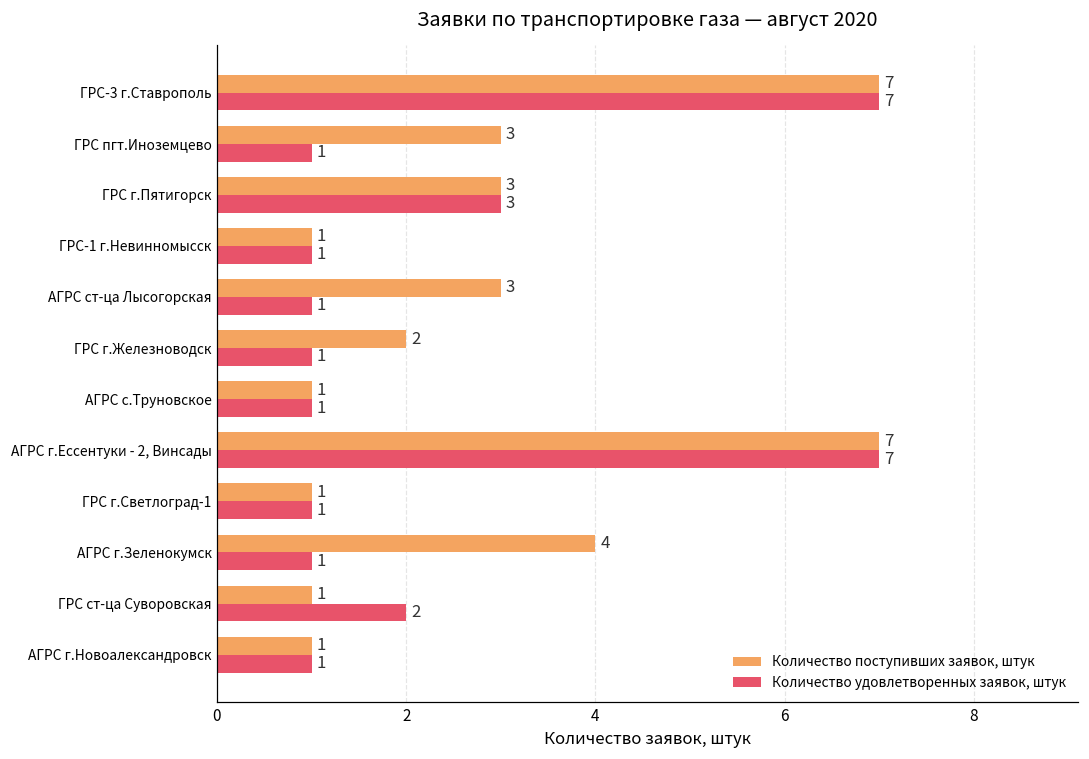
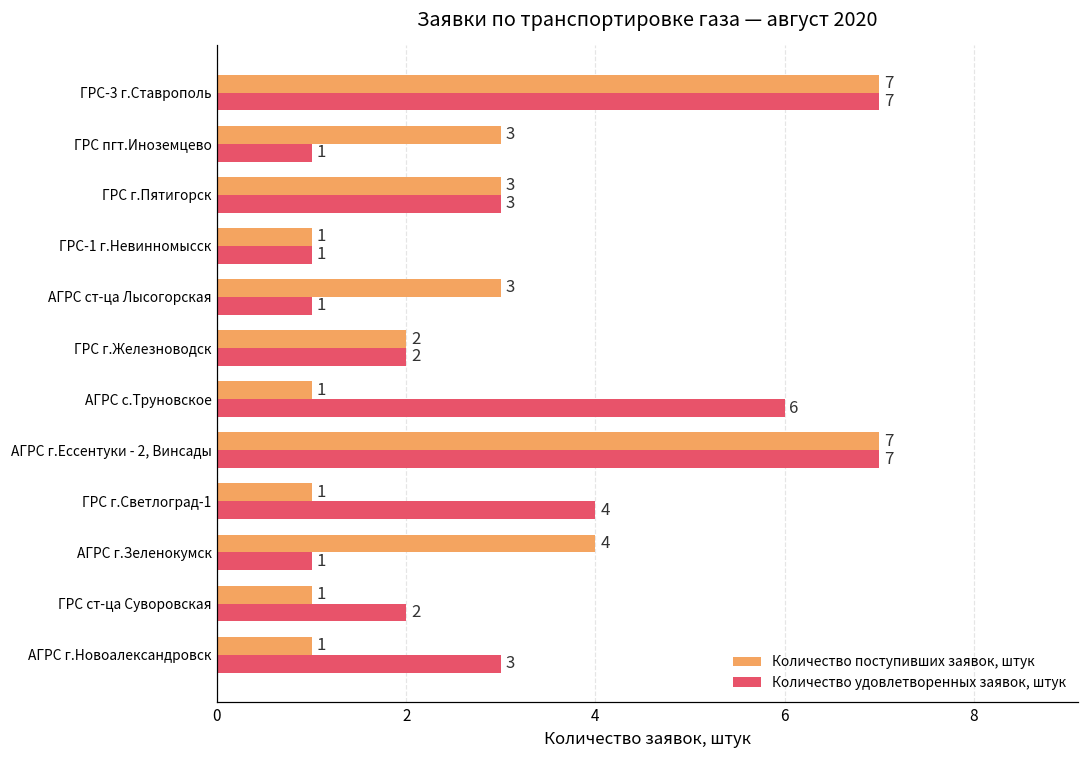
  {
    "Количество поступивших заявок, штук": {
      "ГРС-3 г.Ставрополь": 7,
      "ГРС пгт.Иноземцево": 3,
      "ГРС г.Пятигорск": 3,
      "ГРС-1 г.Невинномысск": 1,
      "АГРС ст-ца Лысогорская": 3,
      "ГРС г.Железноводск": 2,
      "АГРС с.Труновское": 1,
      "АГРС г.Ессентуки - 2, Винсады": 7,
      "ГРС г.Светлоград-1": 1,
      "АГРС г.Зеленокумск": 4,
      "ГРС ст-ца Суворовская": 1,
      "АГРС г.Новоалександровск": 1
    },
    "Количество удовлетворенных заявок, штук": {
      "ГРС-3 г.Ставрополь": 7,
      "ГРС пгт.Иноземцево": 1,
      "ГРС г.Пятигорск": 3,
      "ГРС-1 г.Невинномысск": 1,
      "АГРС ст-ца Лысогорская": 1,
-     "ГРС г.Железноводск": 1,
-     "АГРС с.Труновское": 1,
+     "ГРС г.Железноводск": 2,
+     "АГРС с.Труновское": 6,
      "АГРС г.Ессентуки - 2, Винсады": 7,
-     "ГРС г.Светлоград-1": 1,
+     "ГРС г.Светлоград-1": 4,
      "АГРС г.Зеленокумск": 1,
      "ГРС ст-ца Суворовская": 2,
-     "АГРС г.Новоалександровск": 1
+     "АГРС г.Новоалександровск": 3
    }
  }
